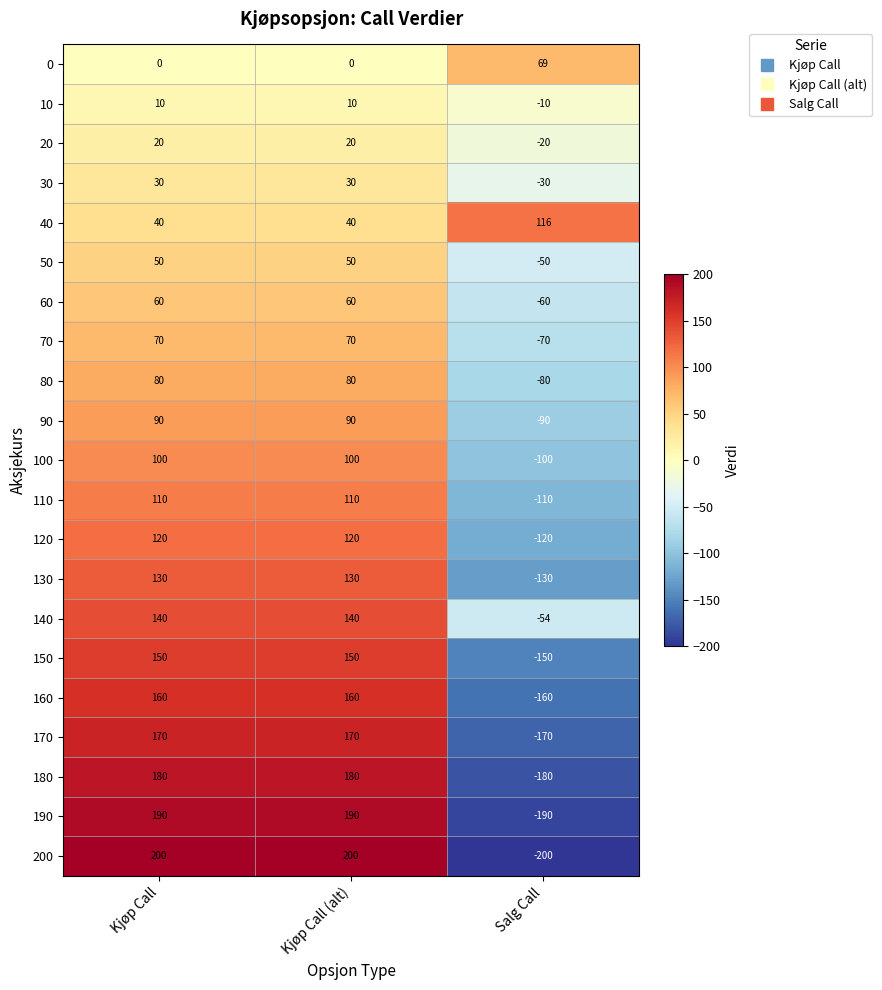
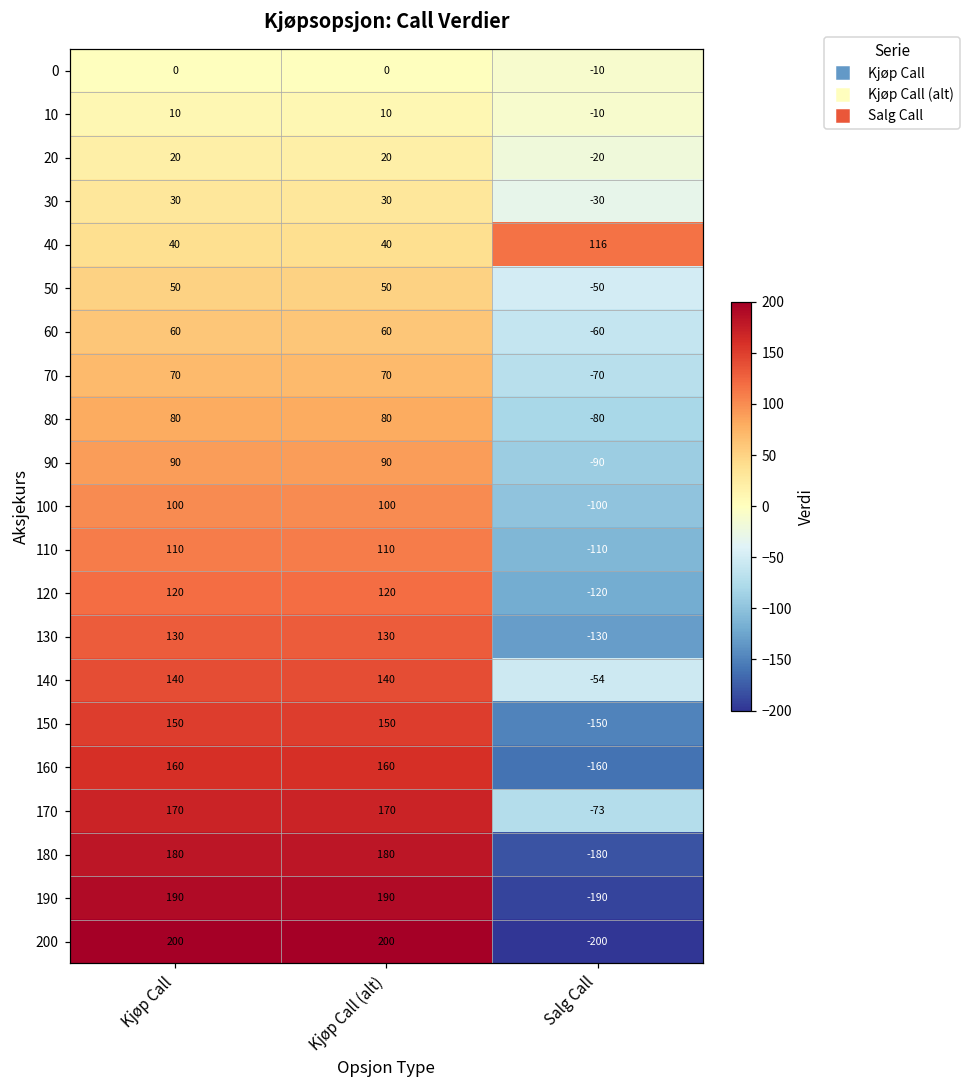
  {
    "0": {
      "Kjøp Call": 0,
      "Kjøp Call (alt)": 0,
-     "Salg Call": 69
+     "Salg Call": -10
    },
    "10": {
      "Kjøp Call": 10,
      "Kjøp Call (alt)": 10,
      "Salg Call": -10
    },
    "20": {
      "Kjøp Call": 20,
      "Kjøp Call (alt)": 20,
      "Salg Call": -20
    },
    "30": {
      "Kjøp Call": 30,
      "Kjøp Call (alt)": 30,
      "Salg Call": -30
    },
    "40": {
      "Kjøp Call": 40,
      "Kjøp Call (alt)": 40,
      "Salg Call": 116
    },
    "50": {
      "Kjøp Call": 50,
      "Kjøp Call (alt)": 50,
      "Salg Call": -50
    },
    "60": {
      "Kjøp Call": 60,
      "Kjøp Call (alt)": 60,
      "Salg Call": -60
    },
    "70": {
      "Kjøp Call": 70,
      "Kjøp Call (alt)": 70,
      "Salg Call": -70
    },
    "80": {
      "Kjøp Call": 80,
      "Kjøp Call (alt)": 80,
      "Salg Call": -80
    },
    "90": {
      "Kjøp Call": 90,
      "Kjøp Call (alt)": 90,
      "Salg Call": -90
    },
    "100": {
      "Kjøp Call": 100,
      "Kjøp Call (alt)": 100,
      "Salg Call": -100
    },
    "110": {
      "Kjøp Call": 110,
      "Kjøp Call (alt)": 110,
      "Salg Call": -110
    },
    "120": {
      "Kjøp Call": 120,
      "Kjøp Call (alt)": 120,
      "Salg Call": -120
    },
    "130": {
      "Kjøp Call": 130,
      "Kjøp Call (alt)": 130,
      "Salg Call": -130
    },
    "140": {
      "Kjøp Call": 140,
      "Kjøp Call (alt)": 140,
      "Salg Call": -54
    },
    "150": {
      "Kjøp Call": 150,
      "Kjøp Call (alt)": 150,
      "Salg Call": -150
    },
    "160": {
      "Kjøp Call": 160,
      "Kjøp Call (alt)": 160,
      "Salg Call": -160
    },
    "170": {
      "Kjøp Call": 170,
      "Kjøp Call (alt)": 170,
-     "Salg Call": -170
+     "Salg Call": -73
    },
    "180": {
      "Kjøp Call": 180,
      "Kjøp Call (alt)": 180,
      "Salg Call": -180
    },
    "190": {
      "Kjøp Call": 190,
      "Kjøp Call (alt)": 190,
      "Salg Call": -190
    },
    "200": {
      "Kjøp Call": 200,
      "Kjøp Call (alt)": 200,
      "Salg Call": -200
    }
  }
